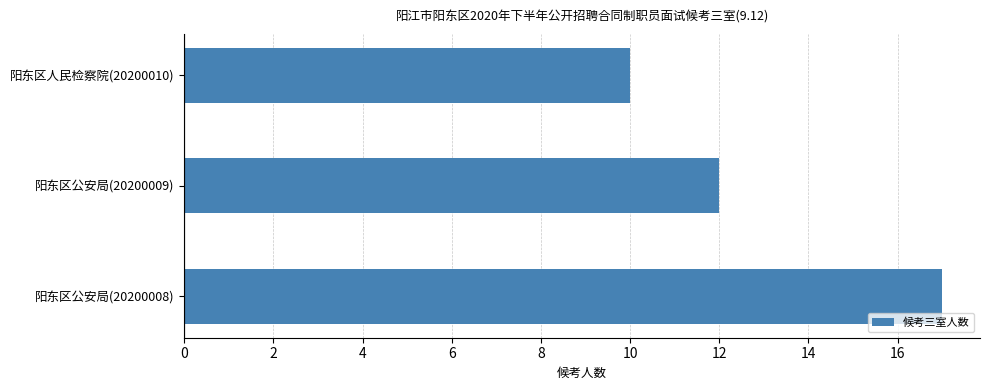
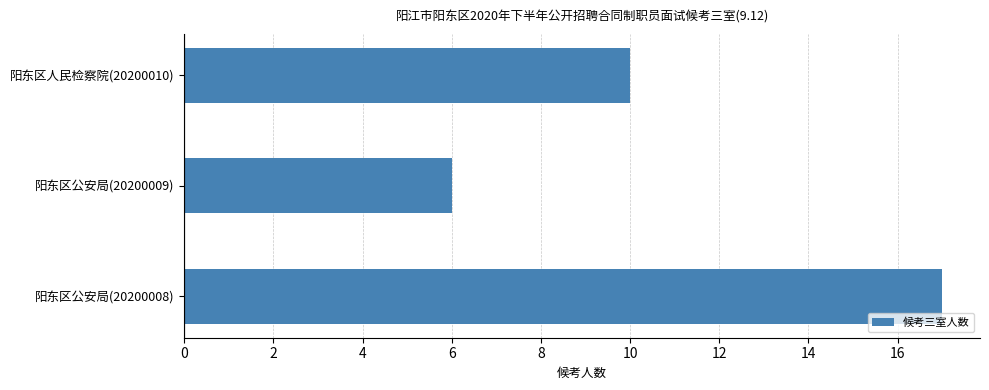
  {
    "阳东区人民检察院(20200010)": 10,
-   "阳东区公安局(20200009)": 12,
+   "阳东区公安局(20200009)": 6,
    "阳东区公安局(20200008)": 17
  }
